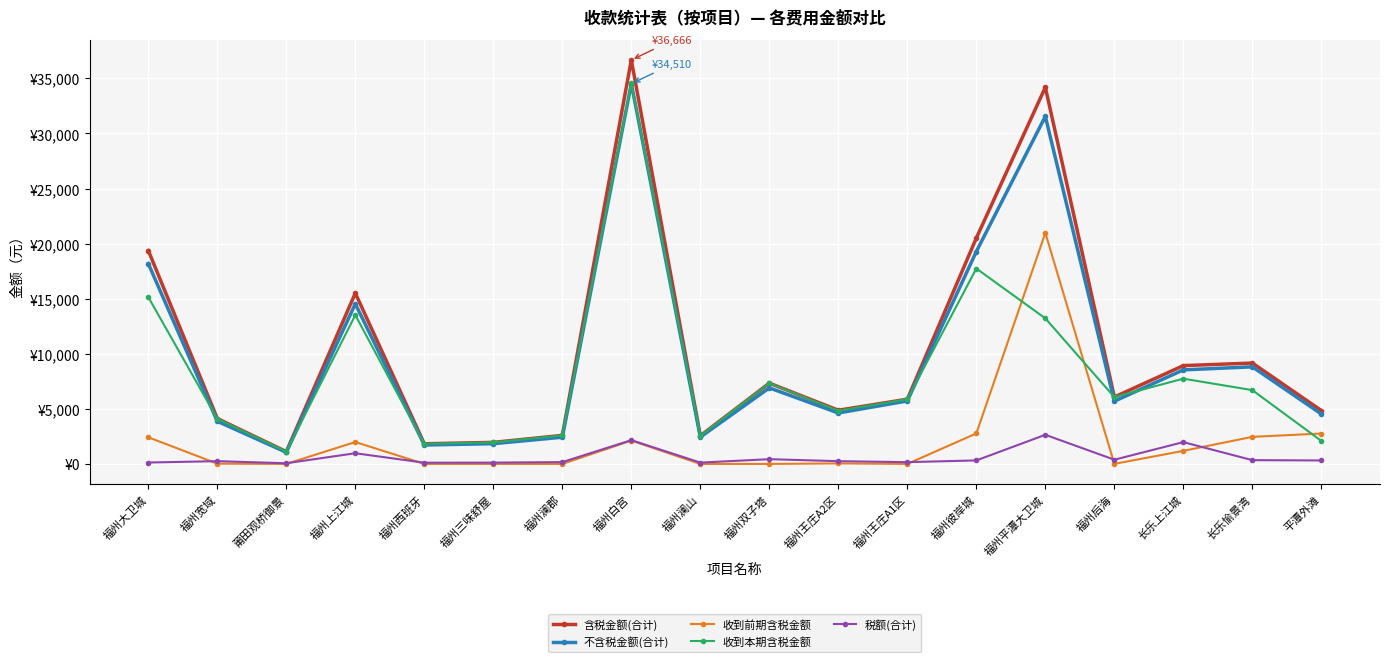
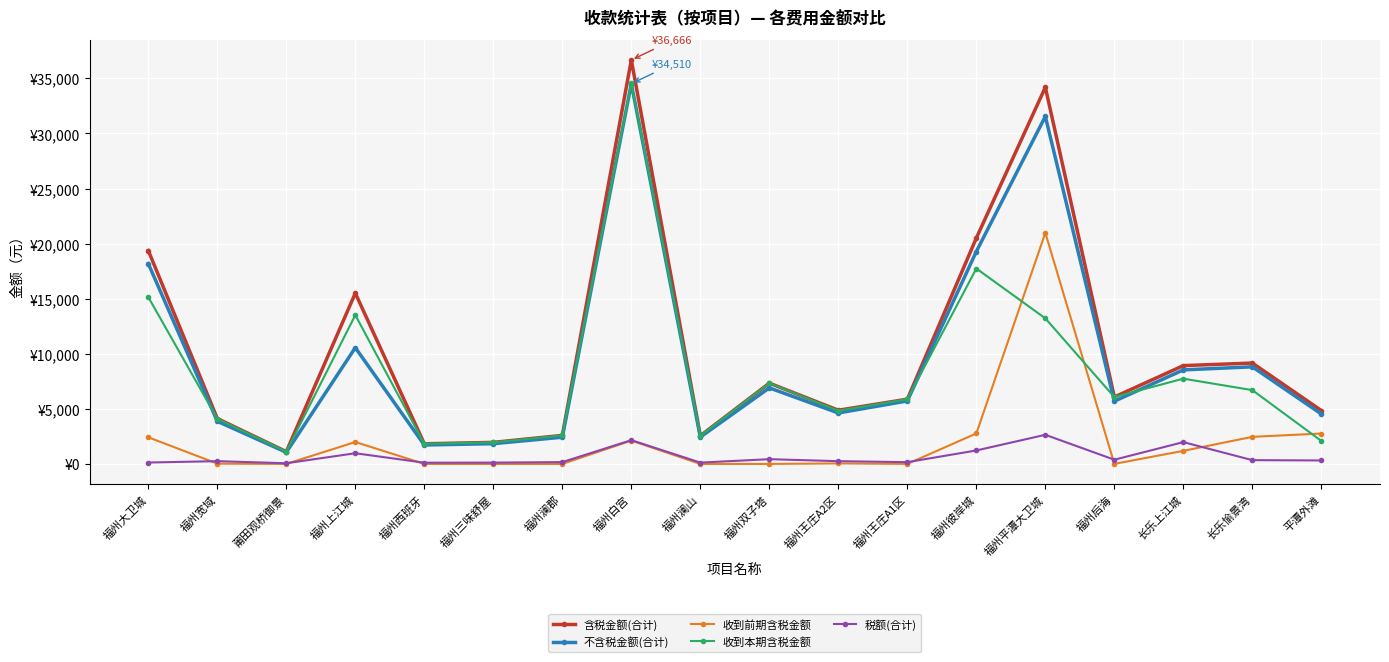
  {
    "含税金额(合计)": {
      "福州白宫": "¥36,666"
    },
    "不含税金额(合计)": {
      "福州大卫城": "¥18,200",
-     "福州上江城": "¥14,500",
+     "福州上江城": "¥10,600",
      "福州双子塔": "¥6,900",
      "福州彼岸城": "¥19,300",
      "福州平潭大卫城": "¥31,500",
      "福州后海": "¥5,700",
      "长乐上江城": "¥8,500",
      "长乐愉景湾": "¥8,800",
      "平潭外滩": "¥4,500"
    },
    "收到前期含税金额": {
      "福州大卫城": "¥2,400",
      "福州上江城": "¥2,000",
      "福州双子塔": "¥0",
      "福州彼岸城": "¥2,800",
      "福州平潭大卫城": "¥21,000",
      "福州后海": "¥0",
      "长乐上江城": "¥1,200",
      "长乐愉景湾": "¥2,500",
      "平潭外滩": "¥2,800"
    },
    "收到本期含税金额": {
      "福州大卫城": "¥15,100",
      "福州上江城": "¥13,500",
      "福州彼岸城": "¥17,700",
      "福州平潭大卫城": "¥13,200",
      "长乐上江城": "¥7,700",
      "长乐愉景湾": "¥6,700",
      "平潭外滩": "¥2,100"
    },
    "税额(合计)": {
      "福州大卫城": "¥100",
      "福州上江城": "¥1,000",
      "福州双子塔": "¥400",
-     "福州彼岸城": "¥300",
+     "福州彼岸城": "¥1,200",
      "福州平潭大卫城": "¥2,600",
      "福州后海": "¥400",
      "长乐上江城": "¥2,000",
      "长乐愉景湾": "¥300",
      "平潭外滩": "¥300"
    }
  }
